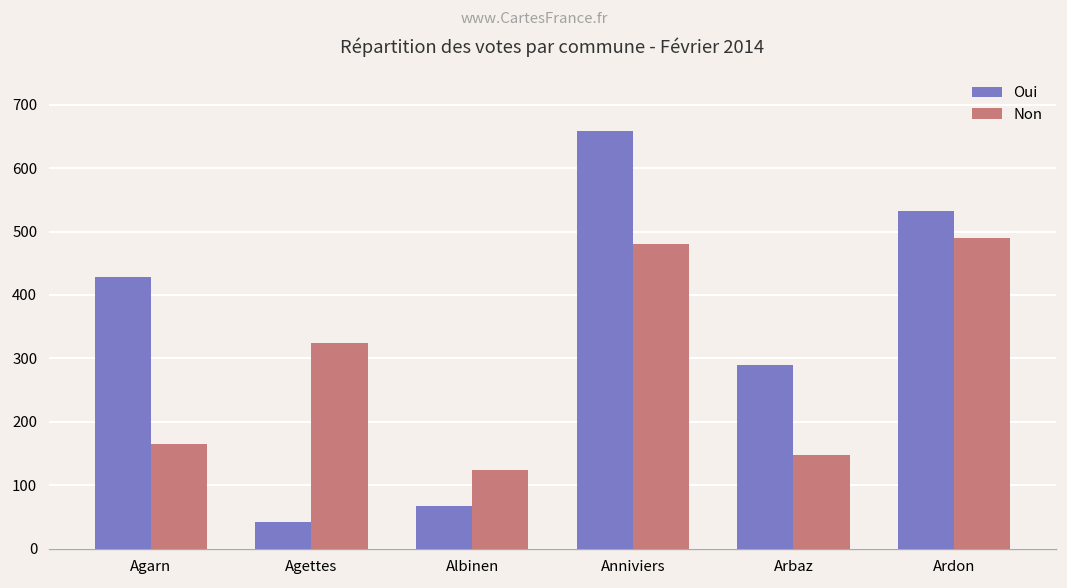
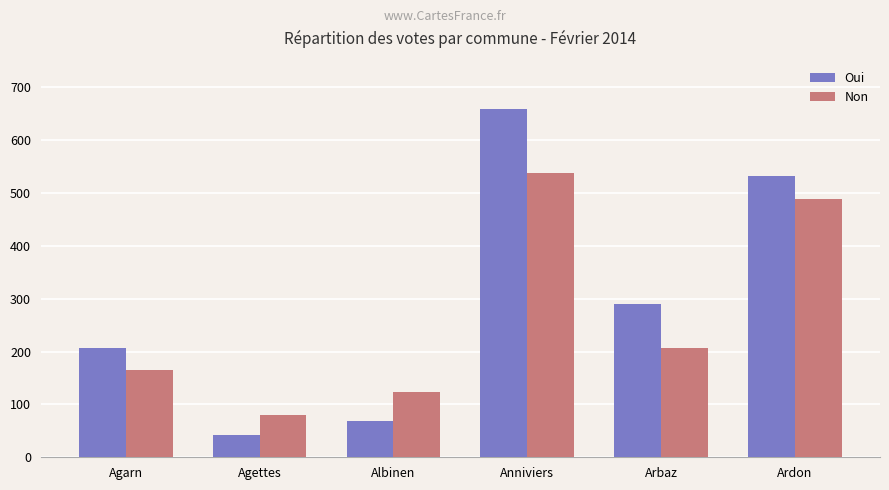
  {
    "Oui": {
-     "Agarn": 430,
+     "Agarn": 210,
      "Agettes": 40,
      "Albinen": 70,
      "Anniviers": 660,
      "Arbaz": 290,
      "Ardon": 530
    },
    "Non": {
      "Agarn": 170,
-     "Agettes": 320,
+     "Agettes": 80,
      "Albinen": 120,
-     "Anniviers": 480,
-     "Arbaz": 150,
+     "Anniviers": 540,
+     "Arbaz": 210,
      "Ardon": 490
    }
  }
